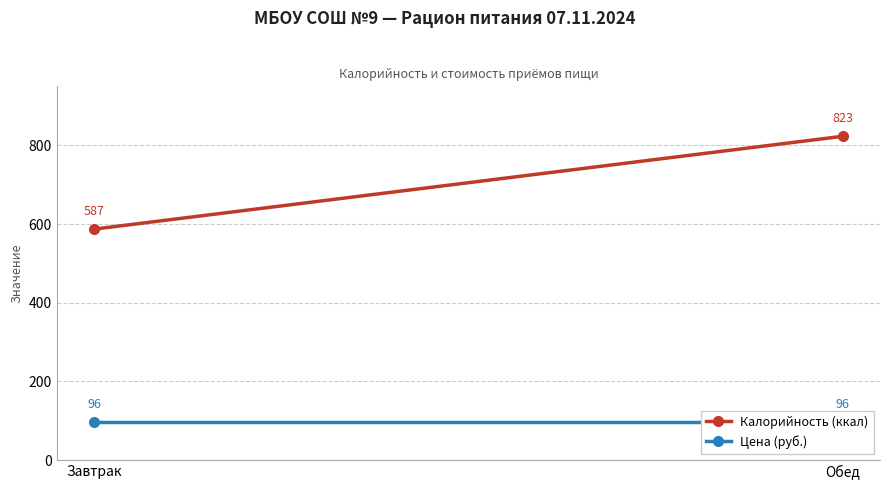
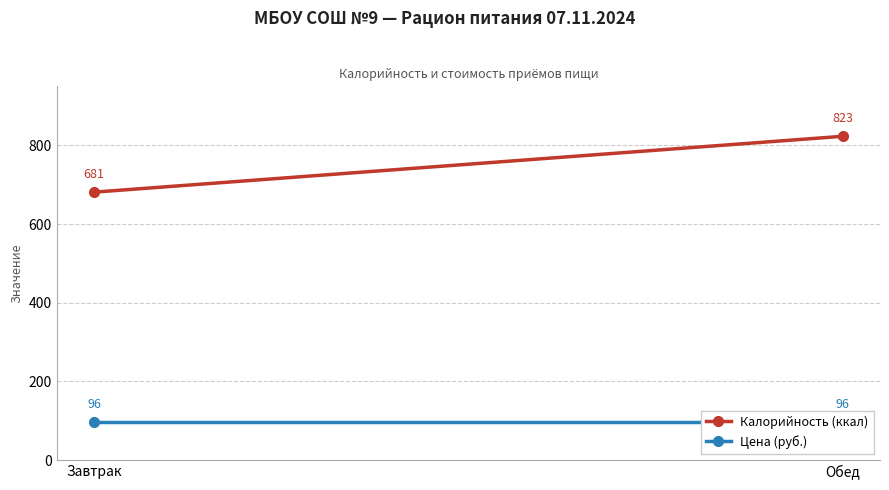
  {
    "Калорийность (ккал)": {
-     "Завтрак": 587,
+     "Завтрак": 681,
      "Обед": 823
    },
    "Цена (руб.)": {
      "Завтрак": 96
    }
  }
